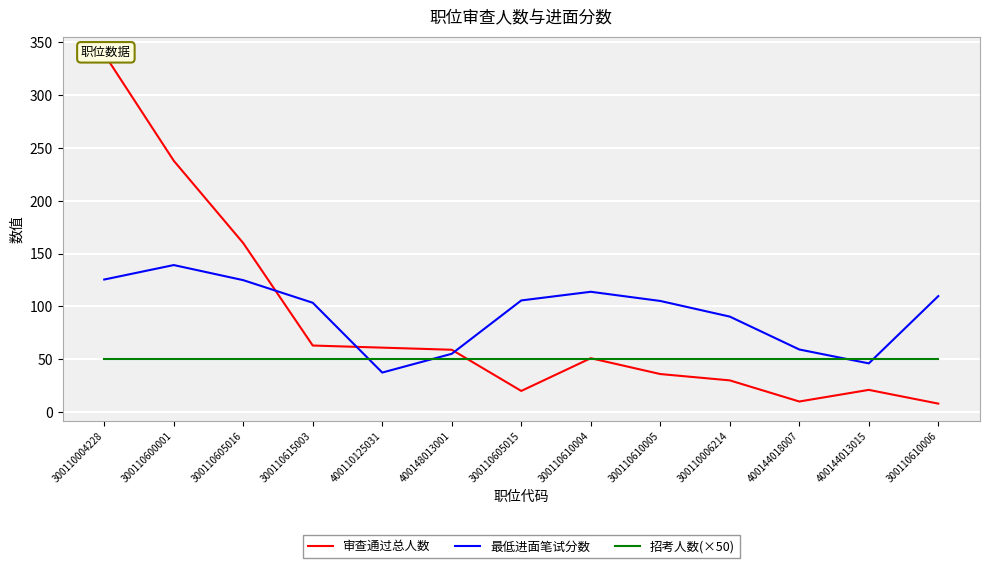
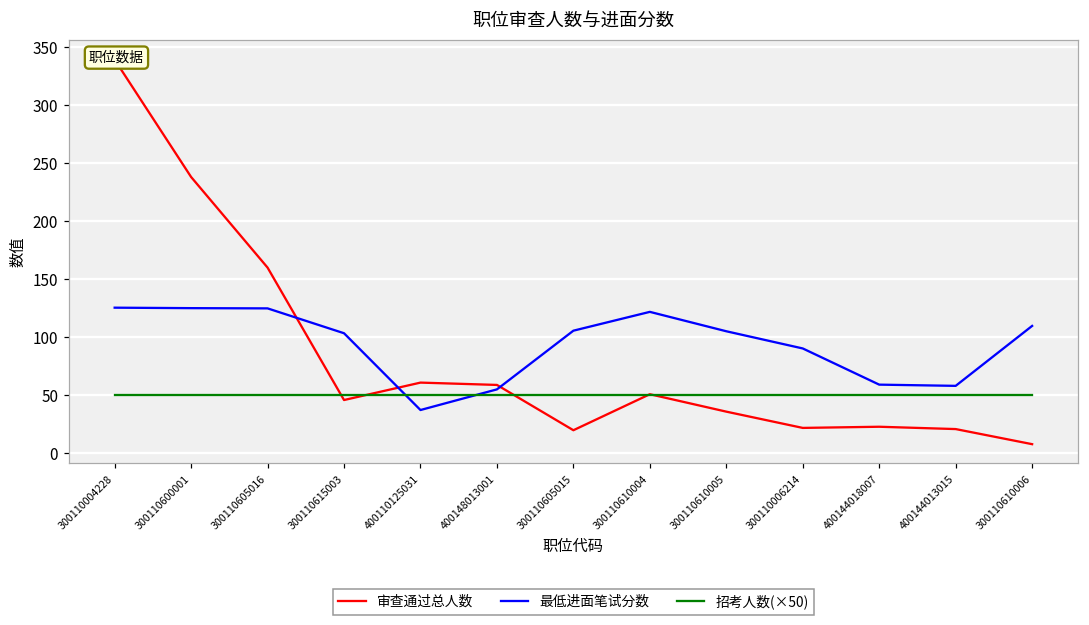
  {
    "审查通过总人数": {
      "300110600001": 238,
      "300110605016": 160,
-     "300110615003": 63,
+     "300110615003": 46,
      "400110125031": 61,
      "400148013001": 59,
      "300110605015": 20,
      "300110610005": 36,
-     "300110006214": 30,
-     "400144018007": 10,
+     "300110006214": 22,
+     "400144018007": 23,
      "400144013015": 21,
      "300110610006": 8
    },
    "最低进面笔试分数": {
      "300110004228": 126,
-     "300110600001": 139,
+     "300110600001": 125,
      "300110605016": 125,
      "300110615003": 104,
      "400110125031": 37,
      "400148013001": 55,
      "300110605015": 106,
-     "300110610004": 114,
+     "300110610004": 122,
      "300110610005": 105,
      "300110006214": 90,
      "400144018007": 59,
-     "400144013015": 46,
+     "400144013015": 58,
      "300110610006": 110
    },
    "招考人数(×50)": {
      "300110004228": 50,
      "300110600001": 50,
      "300110605016": 50,
      "300110615003": 50,
      "400110125031": 50,
      "400148013001": 50,
      "300110605015": 50,
      "300110610005": 50,
      "300110006214": 50,
      "400144018007": 50,
      "400144013015": 50,
      "300110610006": 50
    }
  }
